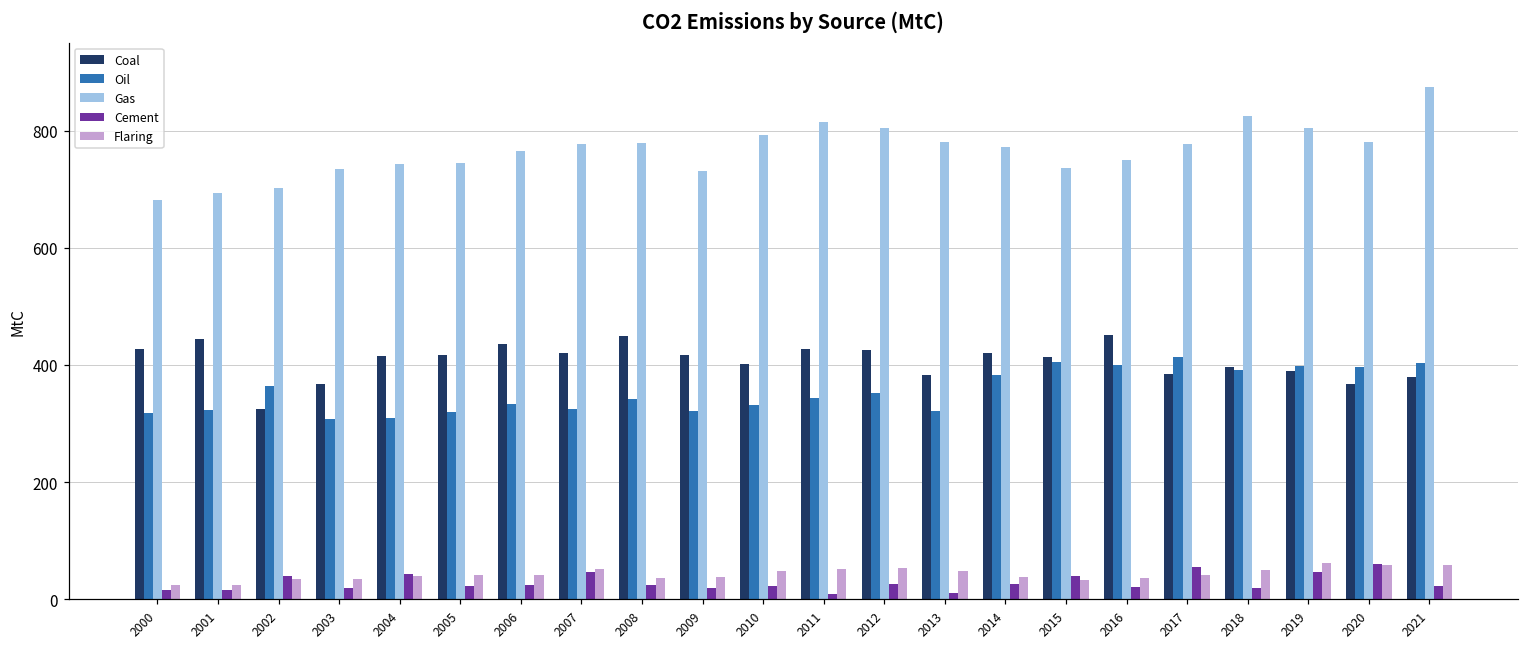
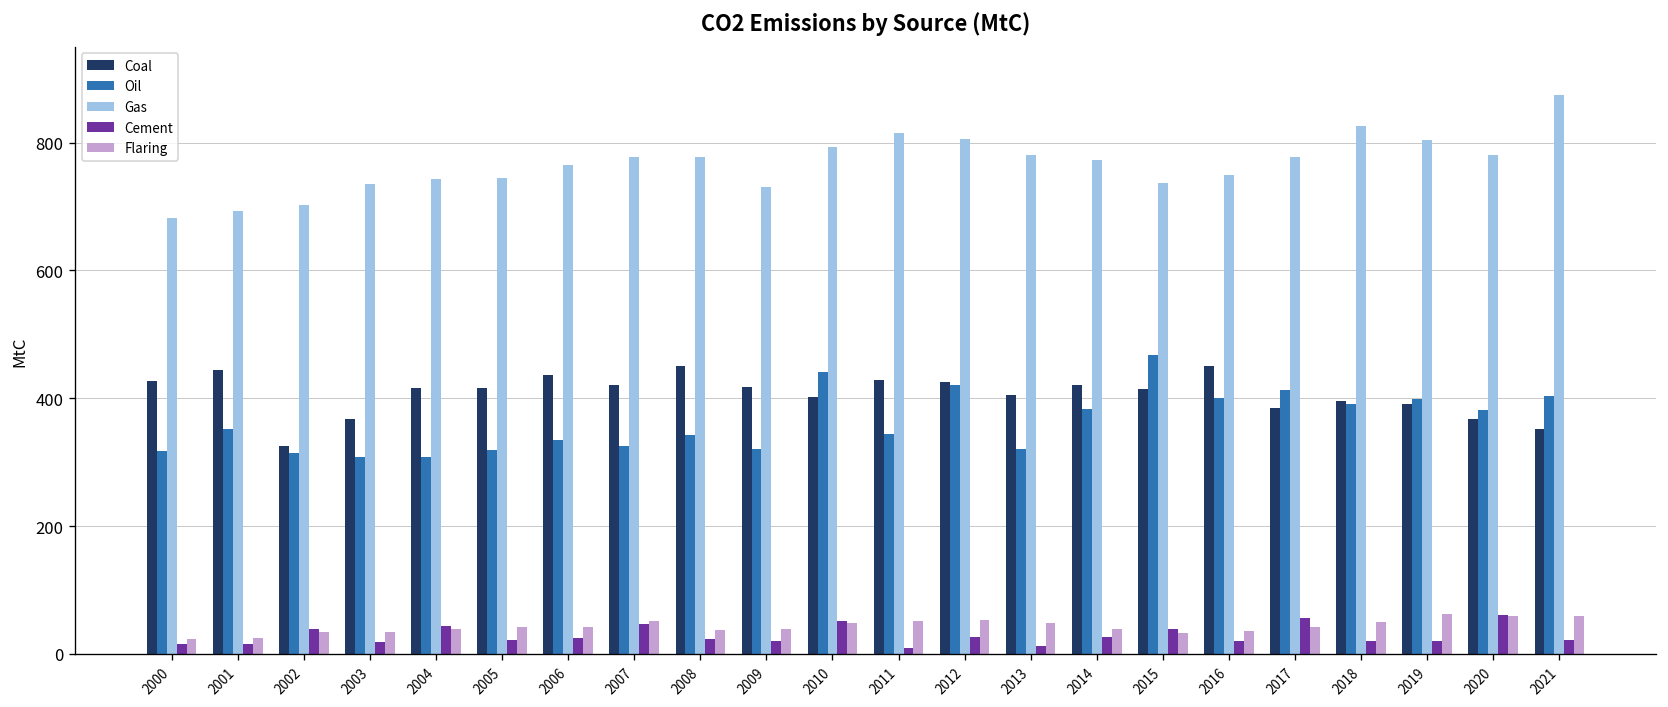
  {
    "Coal": {
      "2000": 430,
      "2001": 440,
      "2002": 320,
      "2003": 370,
      "2004": 420,
      "2005": 420,
      "2006": 440,
      "2007": 420,
      "2008": 450,
      "2009": 420,
      "2010": 400,
      "2011": 430,
      "2012": 430,
-     "2013": 380,
+     "2013": 410,
      "2014": 420,
      "2015": 410,
      "2016": 450,
      "2017": 380,
      "2018": 400,
      "2019": 390,
      "2020": 370,
-     "2021": 380
+     "2021": 350
    },
    "Oil": {
      "2000": 320,
-     "2001": 320,
-     "2002": 360,
+     "2001": 350,
+     "2002": 310,
      "2003": 310,
      "2004": 310,
      "2005": 320,
      "2006": 330,
      "2007": 320,
      "2008": 340,
      "2009": 320,
-     "2010": 330,
+     "2010": 440,
      "2011": 340,
-     "2012": 350,
+     "2012": 420,
      "2013": 320,
      "2014": 380,
-     "2015": 410,
+     "2015": 470,
      "2016": 400,
      "2017": 410,
      "2018": 390,
      "2019": 400,
-     "2020": 400,
+     "2020": 380,
      "2021": 400
    },
    "Cement": {
      "2000": 20,
      "2001": 20,
      "2002": 40,
      "2003": 20,
      "2004": 40,
      "2005": 20,
      "2006": 20,
      "2007": 50,
      "2008": 20,
      "2009": 20,
-     "2010": 20,
+     "2010": 50,
      "2011": 10,
      "2012": 30,
      "2013": 10,
      "2014": 30,
      "2015": 40,
      "2016": 20,
      "2017": 60,
      "2018": 20,
-     "2019": 50,
+     "2019": 20,
      "2020": 60,
      "2021": 20
    }
  }
